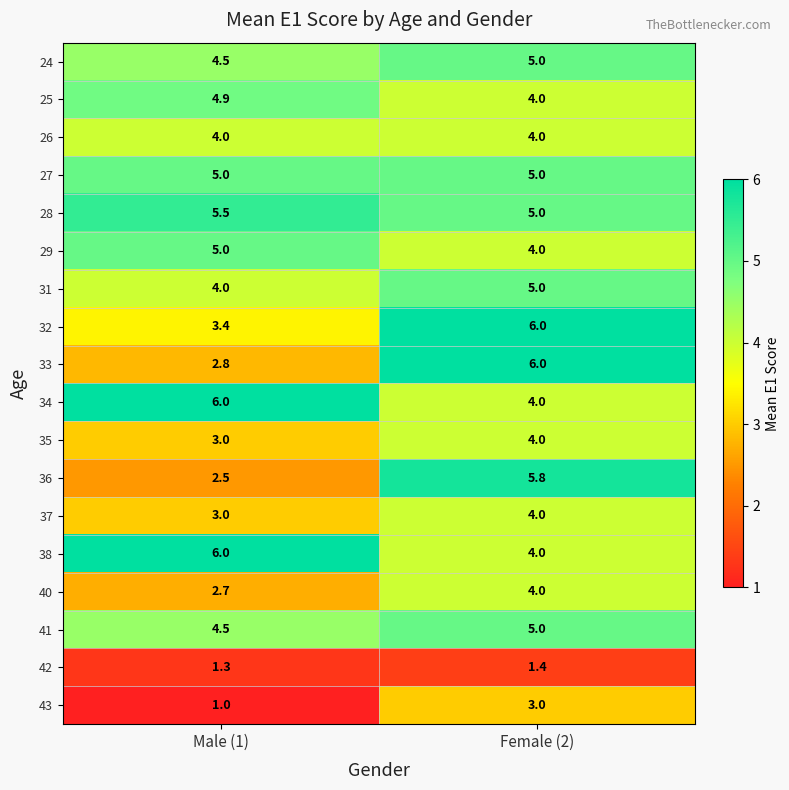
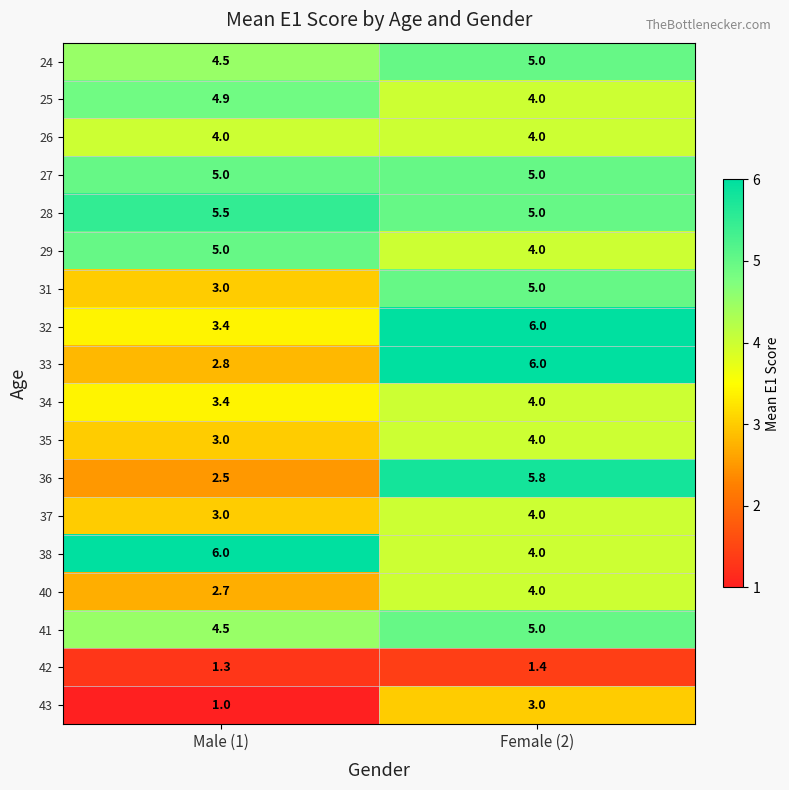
  {
    "24": {
      "Male (1)": 4.5,
      "Female (2)": 5.0
    },
    "25": {
      "Male (1)": 4.9,
      "Female (2)": 4.0
    },
    "26": {
      "Male (1)": 4.0,
      "Female (2)": 4.0
    },
    "27": {
      "Male (1)": 5.0,
      "Female (2)": 5.0
    },
    "28": {
      "Male (1)": 5.5,
      "Female (2)": 5.0
    },
    "29": {
      "Male (1)": 5.0,
      "Female (2)": 4.0
    },
    "31": {
-     "Male (1)": 4.0,
+     "Male (1)": 3.0,
      "Female (2)": 5.0
    },
    "32": {
      "Male (1)": 3.4,
      "Female (2)": 6.0
    },
    "33": {
      "Male (1)": 2.8,
      "Female (2)": 6.0
    },
    "34": {
-     "Male (1)": 6.0,
+     "Male (1)": 3.4,
      "Female (2)": 4.0
    },
    "35": {
      "Male (1)": 3.0,
      "Female (2)": 4.0
    },
    "36": {
      "Male (1)": 2.5,
      "Female (2)": 5.8
    },
    "37": {
      "Male (1)": 3.0,
      "Female (2)": 4.0
    },
    "38": {
      "Male (1)": 6.0,
      "Female (2)": 4.0
    },
    "40": {
      "Male (1)": 2.7,
      "Female (2)": 4.0
    },
    "41": {
      "Male (1)": 4.5,
      "Female (2)": 5.0
    },
    "42": {
      "Male (1)": 1.3,
      "Female (2)": 1.4
    },
    "43": {
      "Male (1)": 1.0,
      "Female (2)": 3.0
    }
  }
